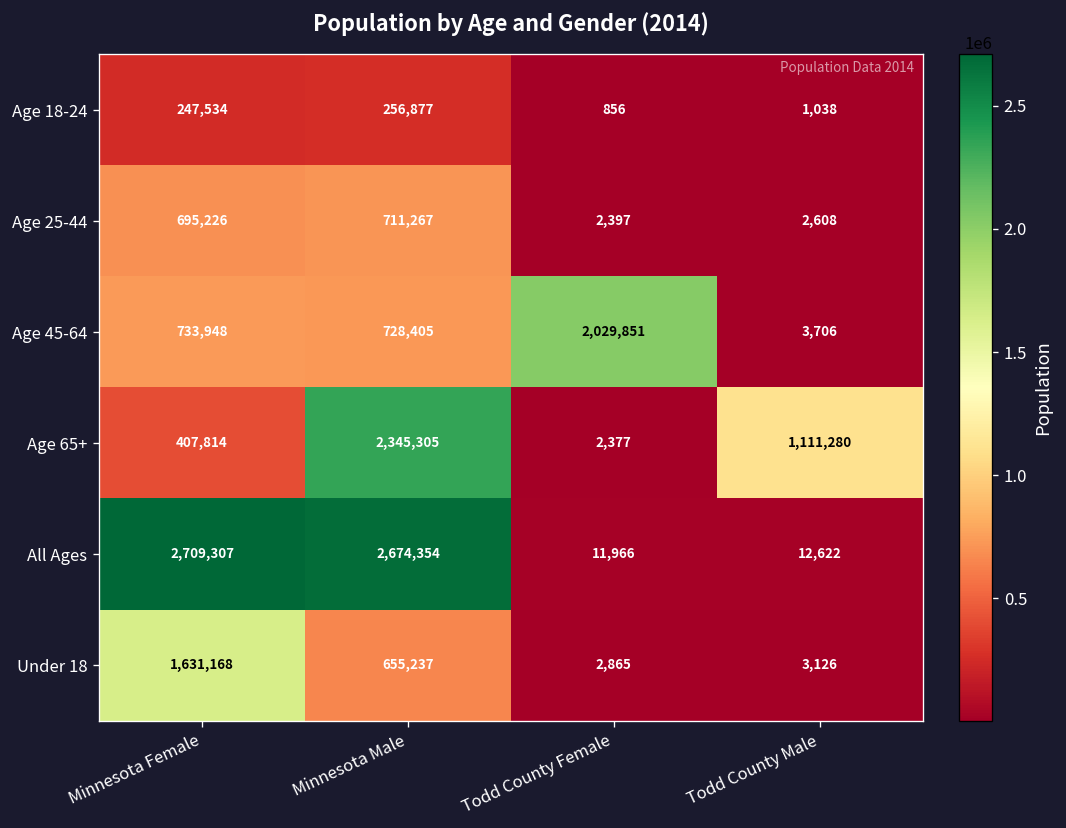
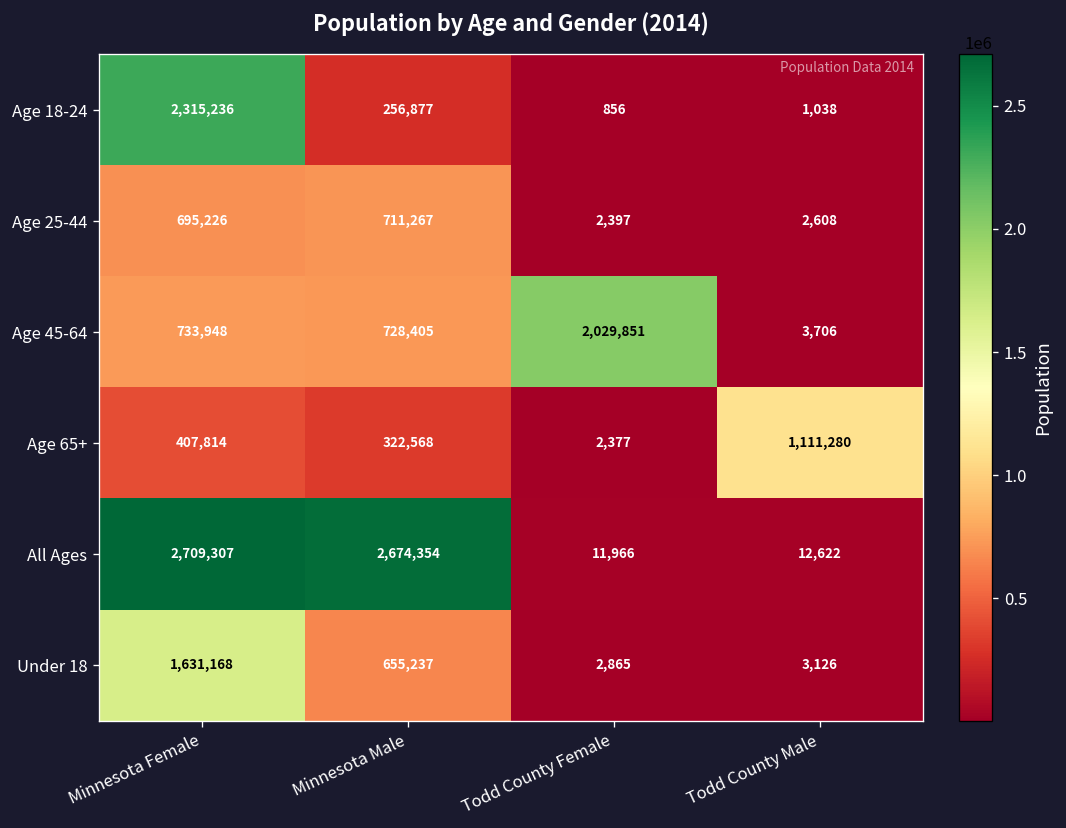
  {
    "Age 18-24": {
-     "Minnesota Female": "247,534",
+     "Minnesota Female": "2,315,236",
      "Minnesota Male": "256,877",
      "Todd County Female": "856"
    },
    "Age 25-44": {
      "Minnesota Female": "695,226",
      "Minnesota Male": "711,267",
      "Todd County Female": "2,397",
      "Todd County Male": "2,608"
    },
    "Age 45-64": {
      "Minnesota Female": "733,948",
      "Minnesota Male": "728,405",
      "Todd County Female": "2,029,851",
      "Todd County Male": "3,706"
    },
    "Age 65+": {
      "Minnesota Female": "407,814",
-     "Minnesota Male": "2,345,305",
+     "Minnesota Male": "322,568",
      "Todd County Female": "2,377",
      "Todd County Male": "1,111,280"
    },
    "All Ages": {
      "Minnesota Female": "2,709,307",
      "Minnesota Male": "2,674,354",
      "Todd County Female": "11,966",
      "Todd County Male": "12,622"
    },
    "Under 18": {
      "Minnesota Female": "1,631,168",
      "Minnesota Male": "655,237",
      "Todd County Female": "2,865",
      "Todd County Male": "3,126"
    }
  }
